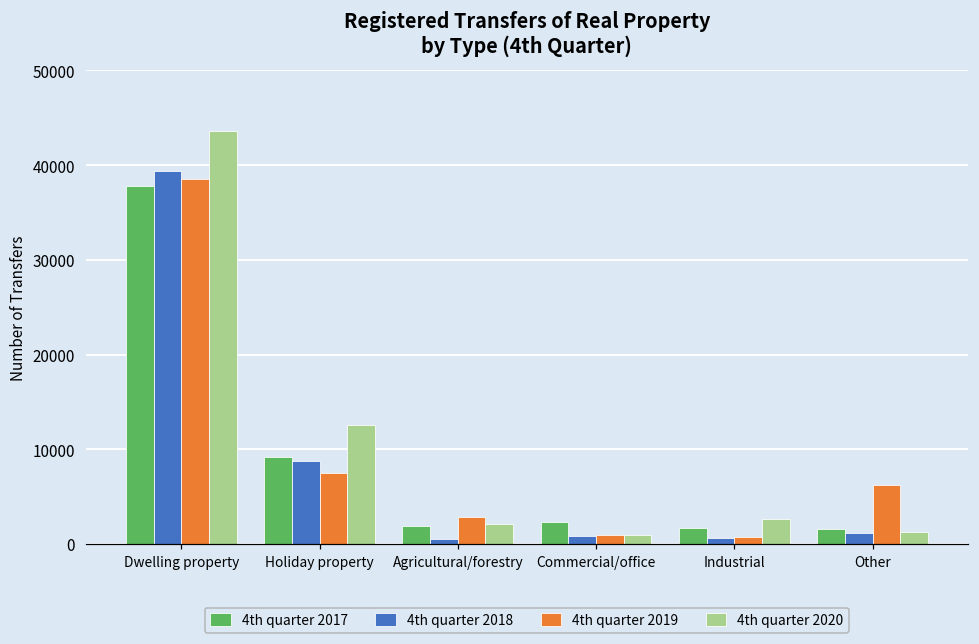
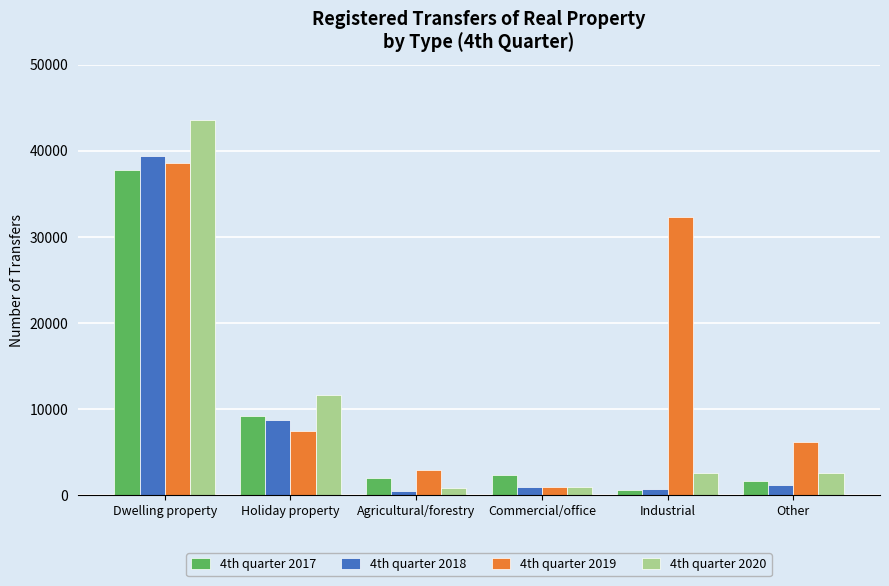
  {
    "4th quarter 2017": {
      "Dwelling property": 38000,
      "Holiday property": 9000,
      "Agricultural/forestry": 2000,
      "Commercial/office": 2000,
-     "Industrial": 2000,
+     "Industrial": 1000,
      "Other": 2000
    },
    "4th quarter 2018": {
      "Dwelling property": 39000,
      "Holiday property": 9000,
      "Agricultural/forestry": 1000,
      "Commercial/office": 1000,
      "Industrial": 1000,
      "Other": 1000
    },
    "4th quarter 2019": {
      "Dwelling property": 39000,
      "Holiday property": 7000,
      "Agricultural/forestry": 3000,
      "Commercial/office": 1000,
-     "Industrial": 1000,
+     "Industrial": 32000,
      "Other": 6000
    },
    "4th quarter 2020": {
      "Dwelling property": 44000,
-     "Holiday property": 13000,
-     "Agricultural/forestry": 2000,
+     "Holiday property": 12000,
+     "Agricultural/forestry": 1000,
      "Commercial/office": 1000,
      "Industrial": 3000,
-     "Other": 1000
+     "Other": 3000
    }
  }
